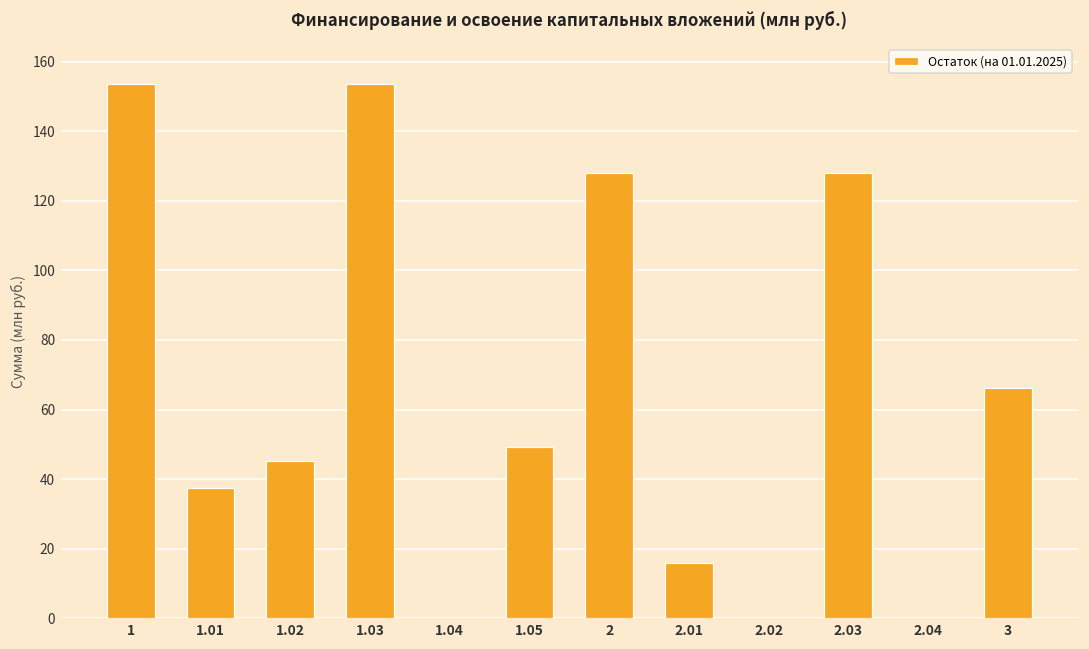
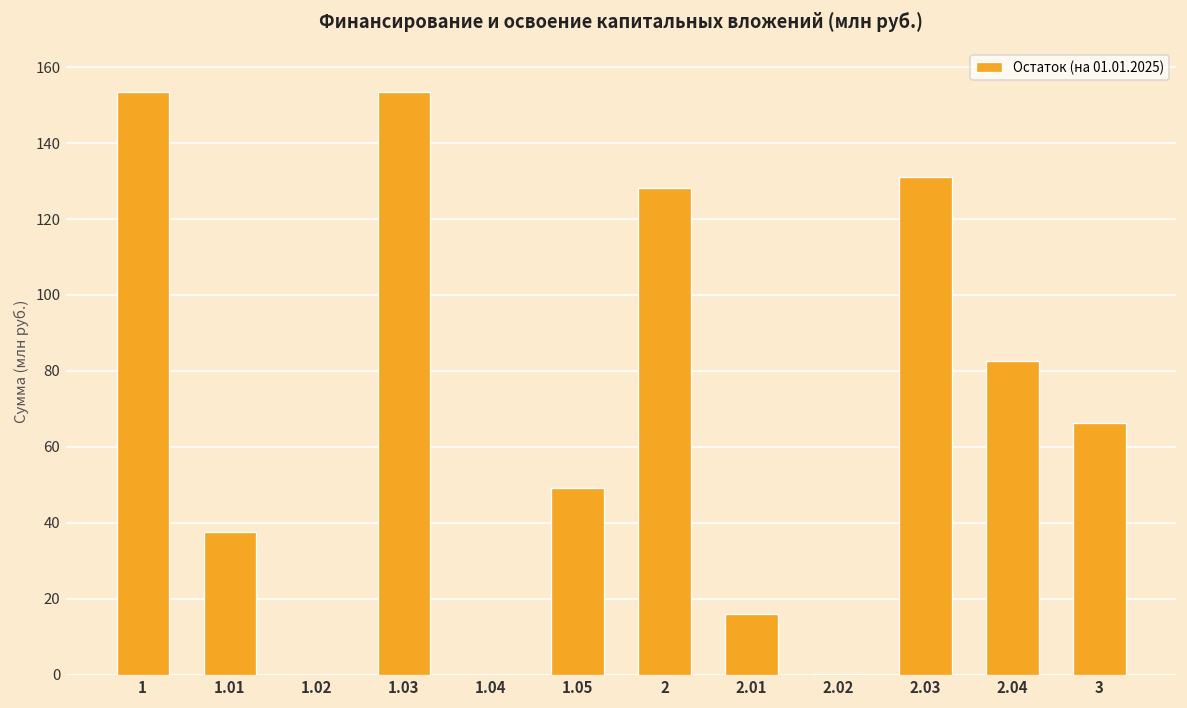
  {
    "1": 154,
    "1.01": 38,
-   "1.02": 45,
+   "1.02": 0,
    "1.03": 154,
    "1.04": 0,
    "1.05": 49,
    "2": 128,
    "2.01": 16,
-   "2.03": 128,
-   "2.04": 0,
+   "2.03": 131,
+   "2.04": 83,
    "3": 66
  }
